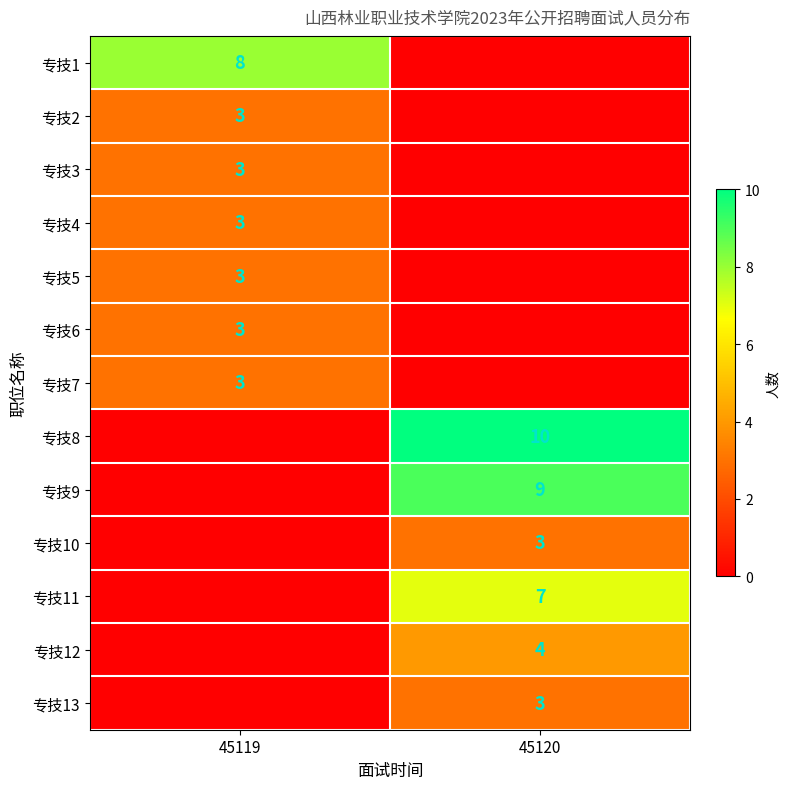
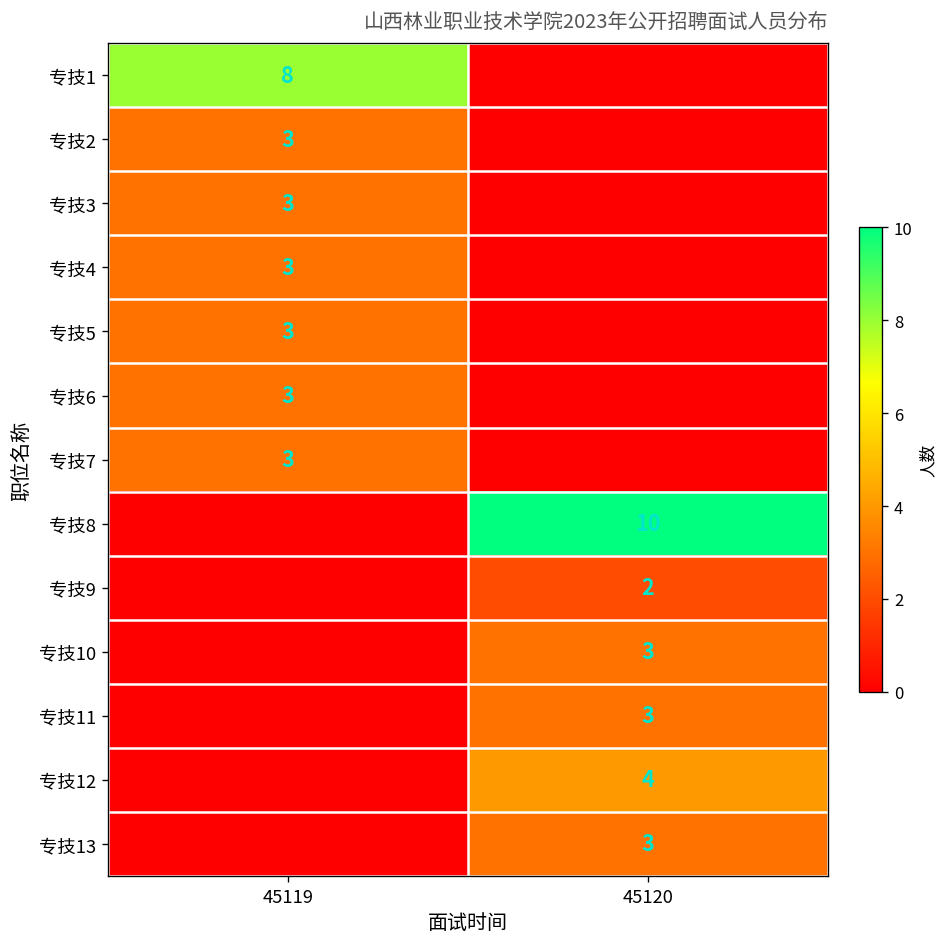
  {
    "专技1": {
      "45119": 8
    },
    "专技2": {
      "45119": 3
    },
    "专技3": {
      "45119": 3
    },
    "专技4": {
      "45119": 3
    },
    "专技5": {
      "45119": 3
    },
    "专技6": {
      "45119": 3
    },
    "专技7": {
      "45119": 3
    },
    "专技8": {
      "45120": 10
    },
    "专技9": {
-     "45120": 9
+     "45120": 2
    },
    "专技10": {
      "45120": 3
    },
    "专技11": {
-     "45120": 7
+     "45120": 3
    },
    "专技12": {
      "45120": 4
    },
    "专技13": {
      "45120": 3
    }
  }
